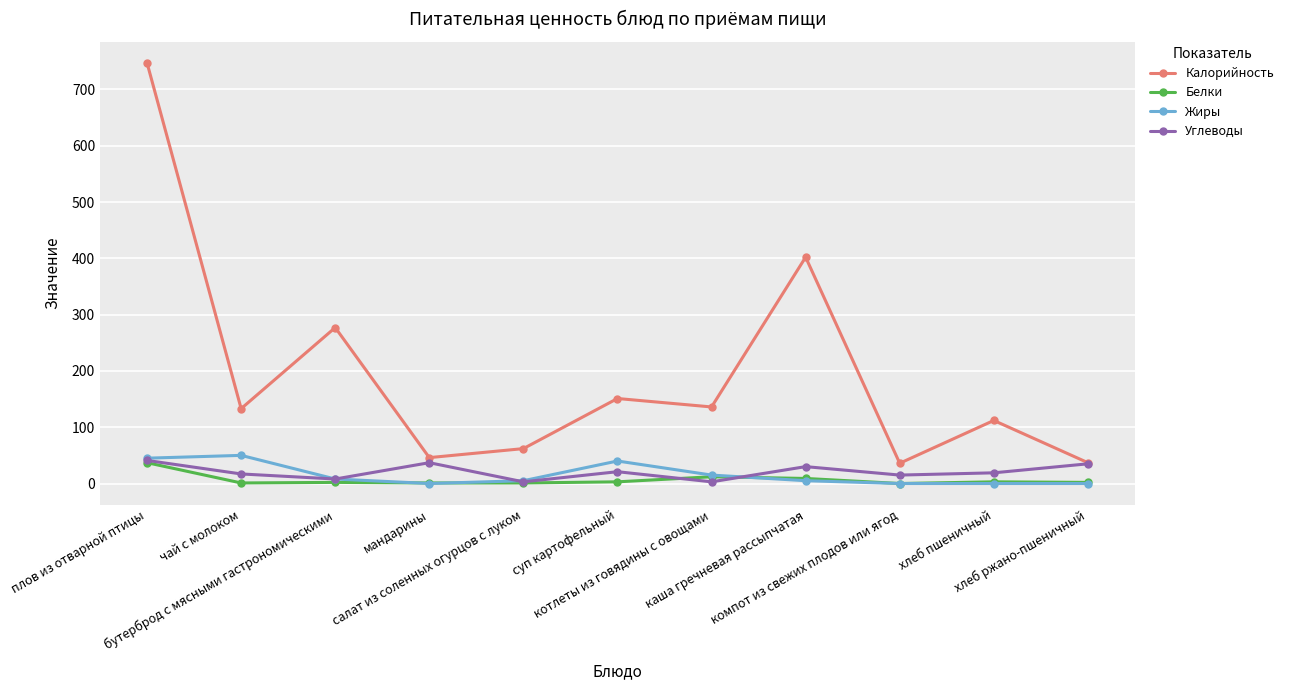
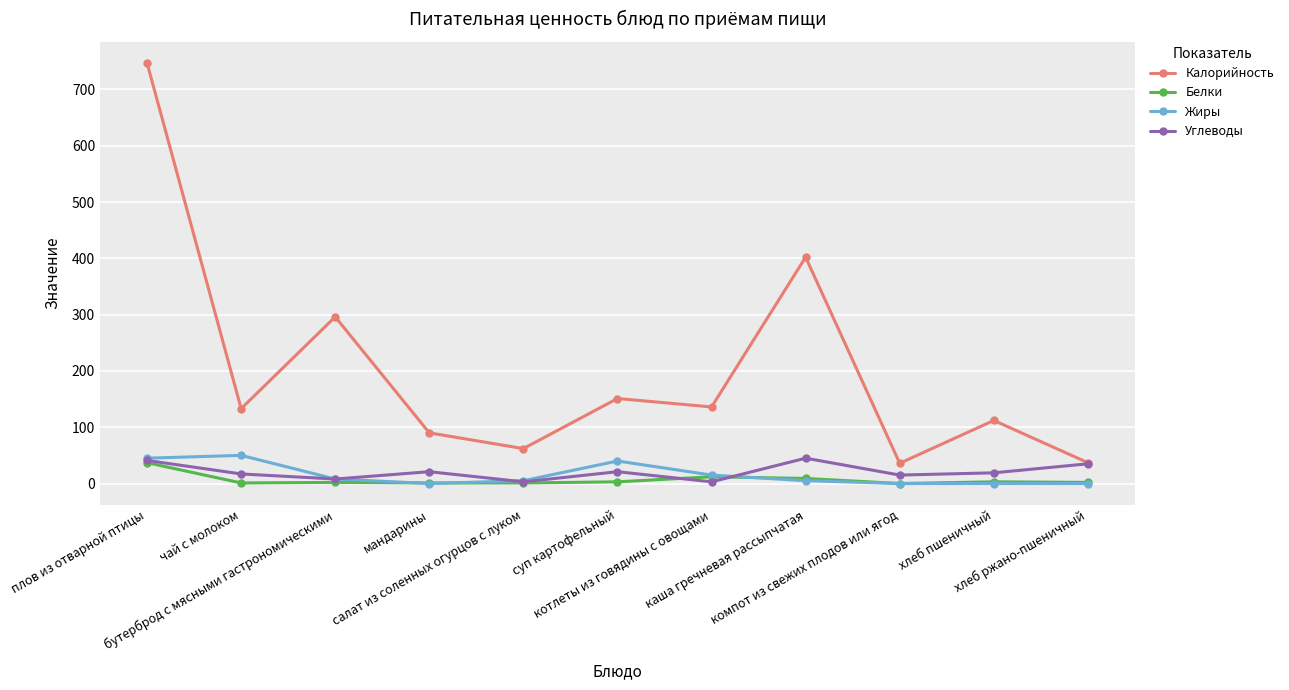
  {
    "Калорийность": {
      "плов из отварной птицы": 750,
      "чай с молоком": 130,
-     "бутерброд с мясными гастрономическими": 280,
-     "мандарины": 50,
+     "бутерброд с мясными гастрономическими": 300,
+     "мандарины": 90,
      "салат из соленных огурцов с луком": 60,
      "суп картофельный": 150,
      "котлеты из говядины с овощами": 140,
      "каша гречневая рассыпчатая": 400,
      "компот из свежих плодов или ягод": 40,
      "хлеб пшеничный": 110
    },
    "Белки": {
      "чай с молоком": 0,
      "бутерброд с мясными гастрономическими": 0,
      "суп картофельный": 0
    },
    "Жиры": {
      "чай с молоком": 50,
      "суп картофельный": 40
    },
    "Углеводы": {
      "чай с молоком": 20,
-     "мандарины": 40,
+     "мандарины": 20,
      "суп картофельный": 20,
      "котлеты из говядины с овощами": 0,
-     "каша гречневая рассыпчатая": 30,
+     "каша гречневая рассыпчатая": 50,
      "компот из свежих плодов или ягод": 20,
      "хлеб пшеничный": 20
    }
  }
